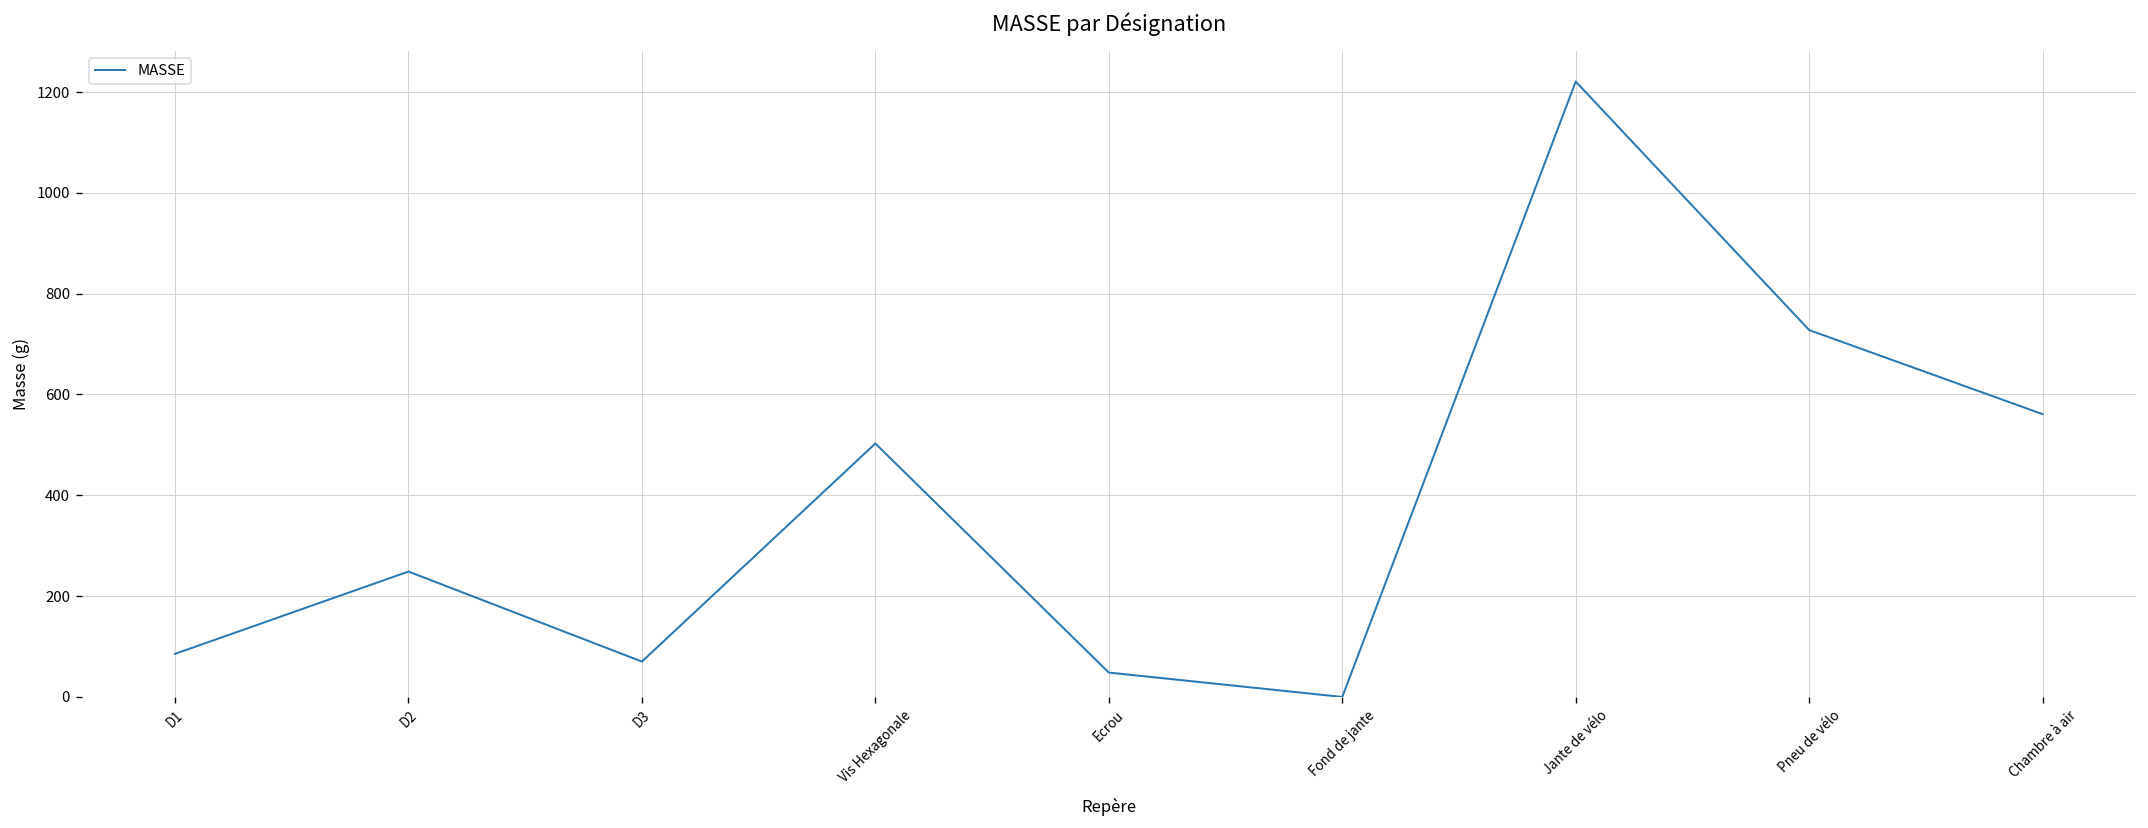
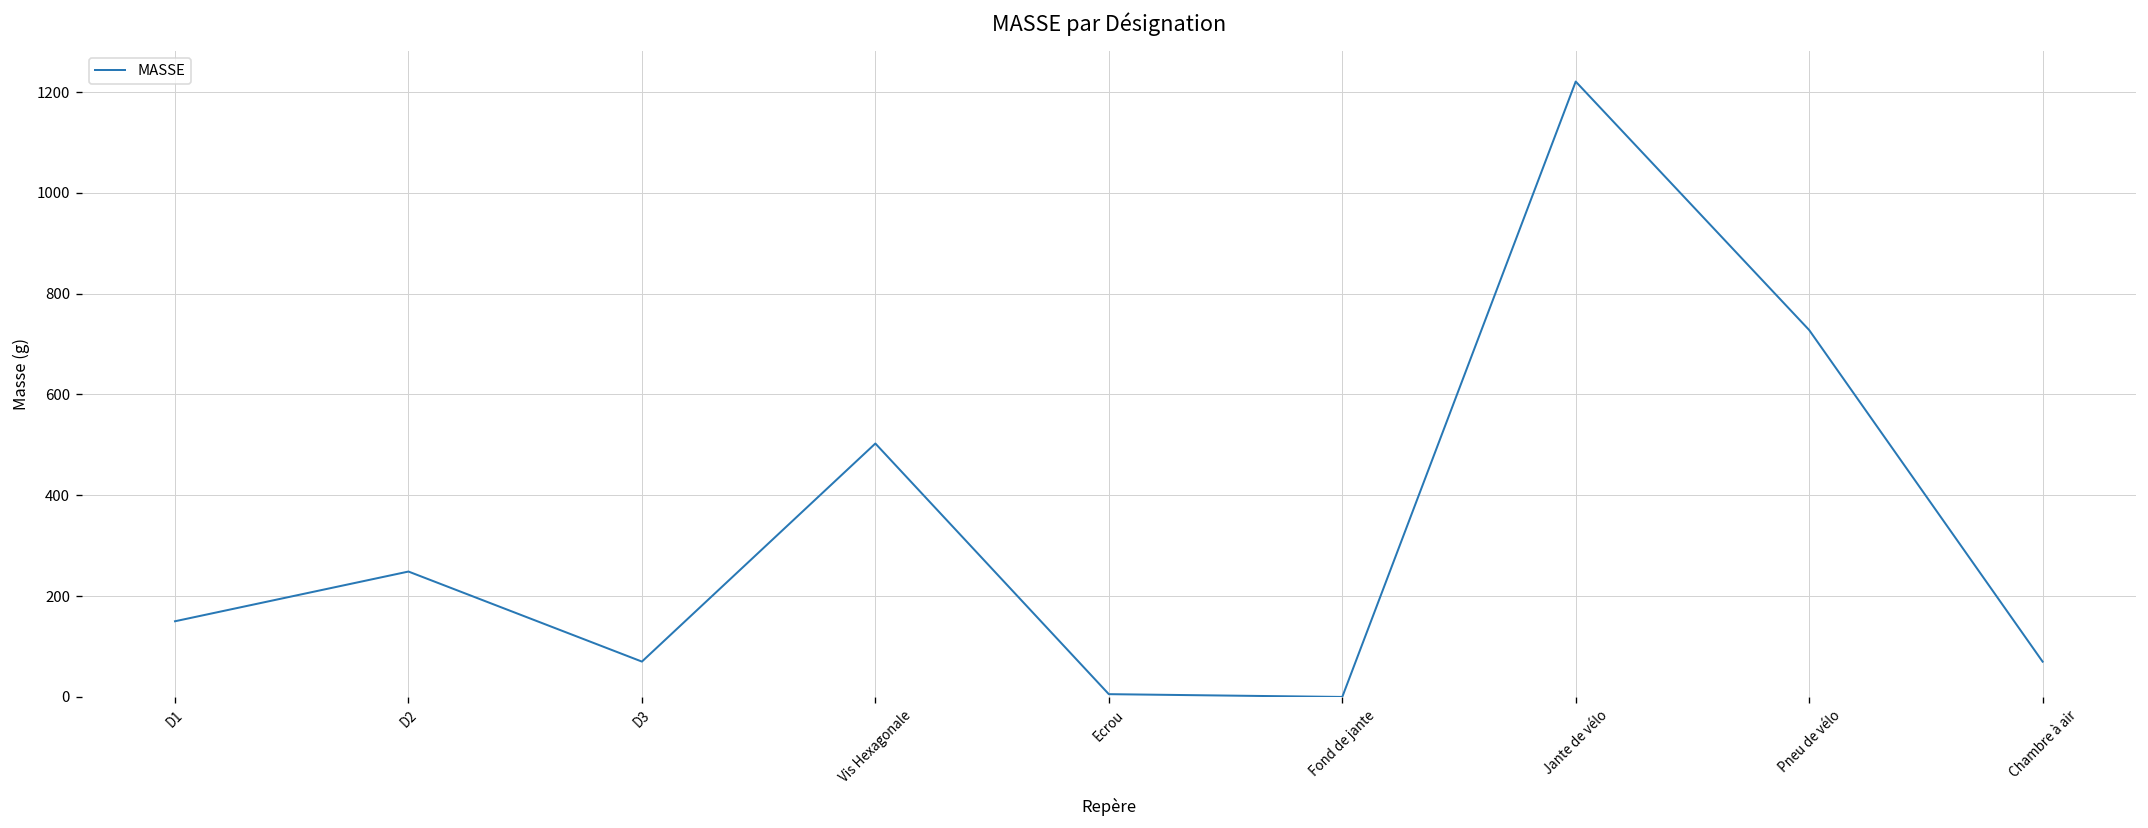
  {
-   "D1": 90,
+   "D1": 150,
    "D2": 250,
    "D3": 70,
    "Vis Hexagonale": 500,
-   "Ecrou": 50,
+   "Ecrou": 10,
    "Fond de jante": 0,
    "Jante de vélo": 1220,
    "Pneu de vélo": 730,
-   "Chambre à air": 560
+   "Chambre à air": 70
  }
